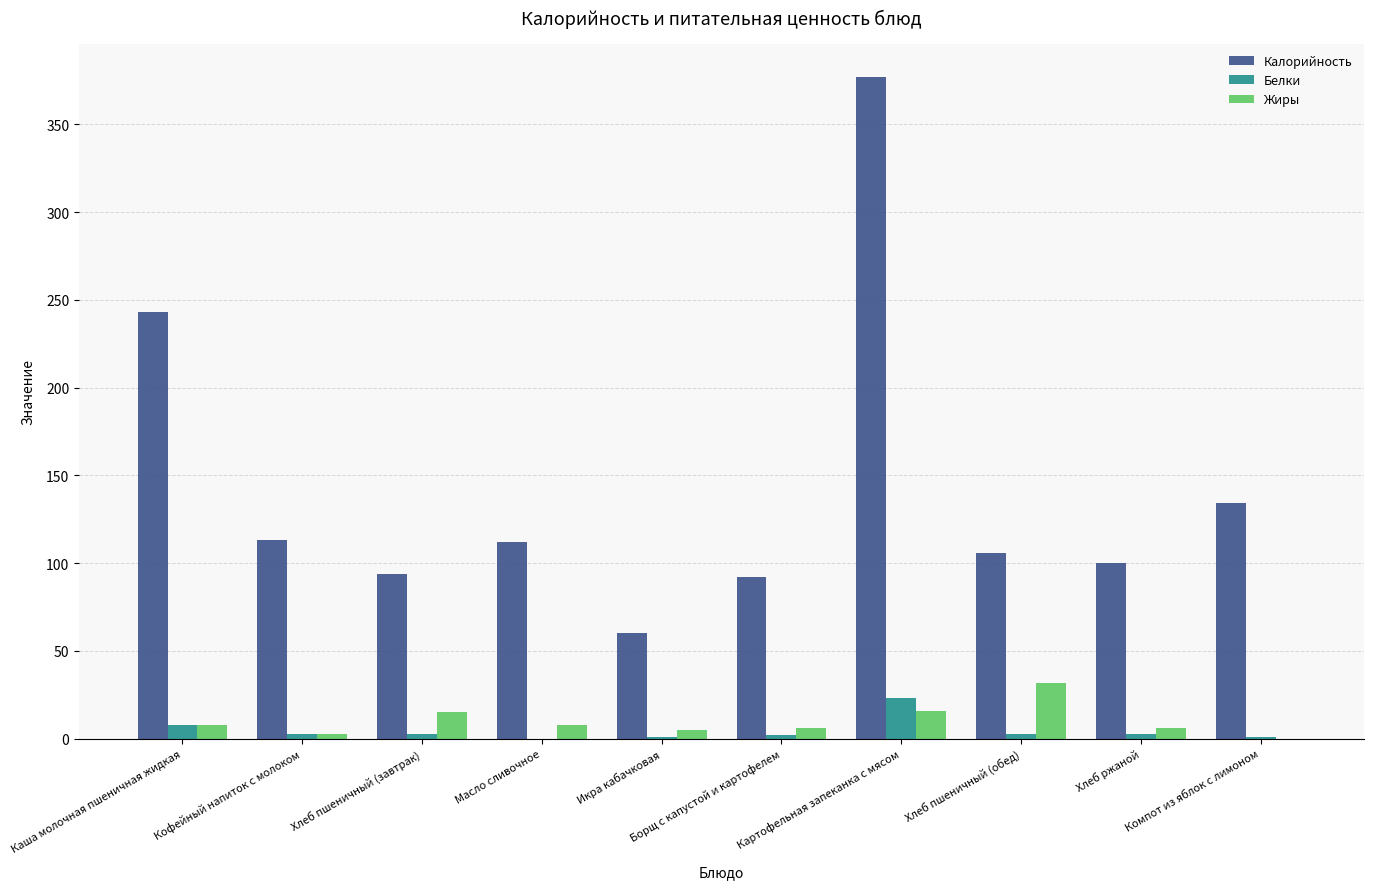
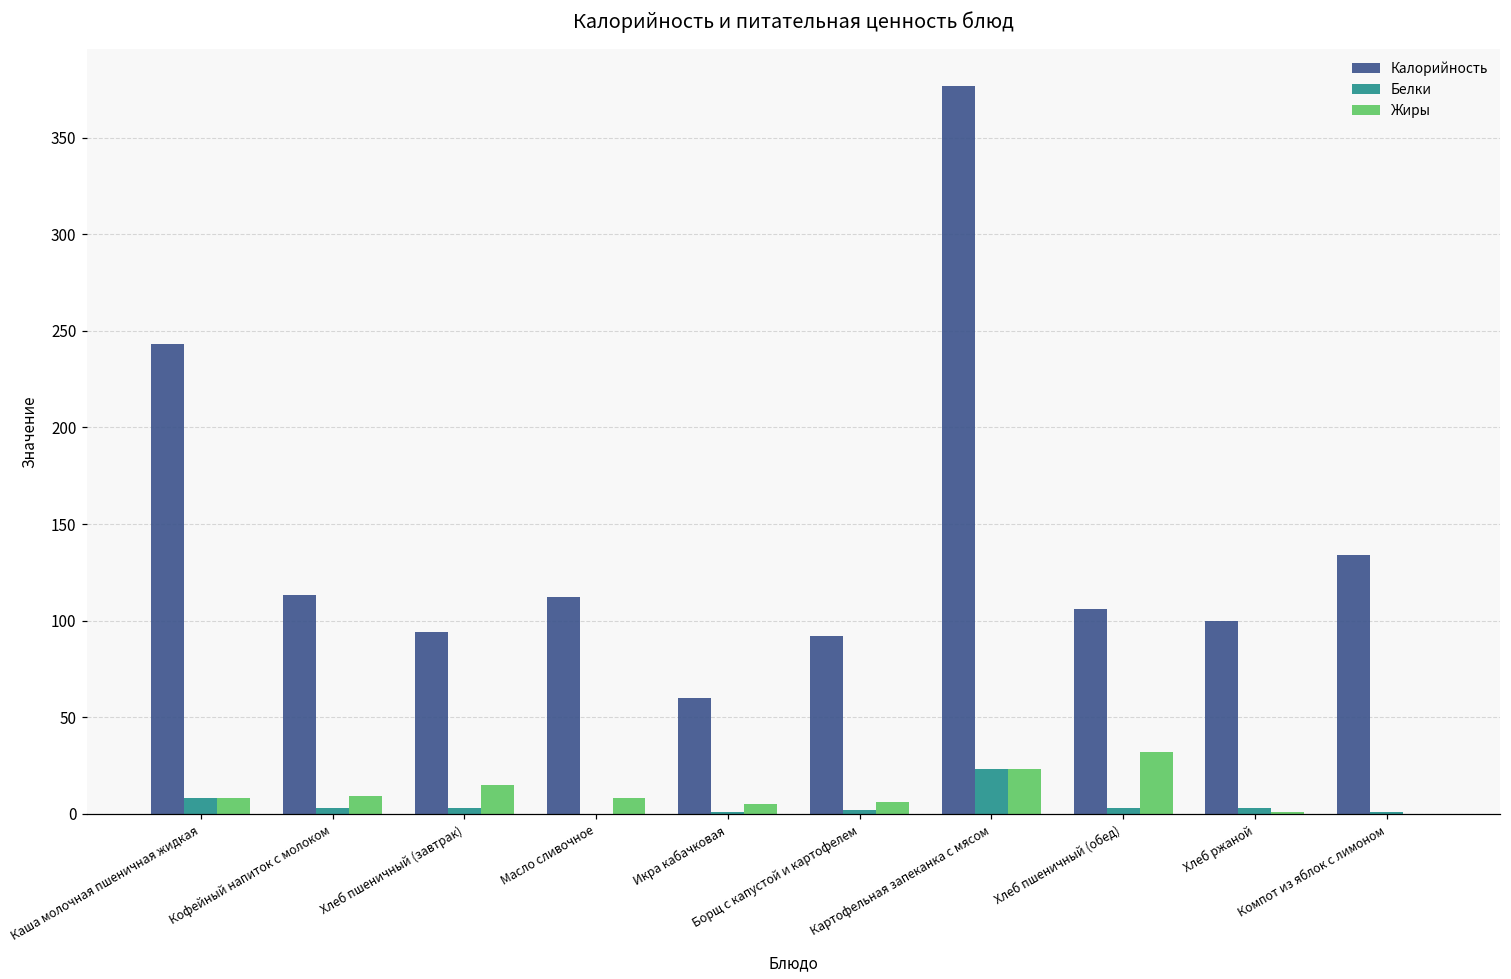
  {
    "Калорийность": {
      "Каша молочная пшеничная жидкая": 243,
      "Кофейный напиток с молоком": 113,
      "Хлеб пшеничный (завтрак)": 94,
      "Масло сливочное": 112,
      "Икра кабачковая": 60,
      "Борщ с капустой и картофелем": 92,
      "Картофельная запеканка с мясом": 377,
      "Хлеб пшеничный (обед)": 106,
      "Хлеб ржаной": 100,
      "Компот из яблок с лимоном": 134
    },
    "Белки": {
      "Каша молочная пшеничная жидкая": 8,
      "Кофейный напиток с молоком": 3,
      "Хлеб пшеничный (завтрак)": 3,
      "Масло сливочное": 0,
      "Борщ с капустой и картофелем": 2,
      "Картофельная запеканка с мясом": 23,
      "Хлеб пшеничный (обед)": 3,
      "Хлеб ржаной": 3
    },
    "Жиры": {
      "Каша молочная пшеничная жидкая": 8,
-     "Кофейный напиток с молоком": 3,
+     "Кофейный напиток с молоком": 9,
      "Хлеб пшеничный (завтрак)": 15,
      "Масло сливочное": 8,
      "Икра кабачковая": 5,
      "Борщ с капустой и картофелем": 6,
-     "Картофельная запеканка с мясом": 16,
+     "Картофельная запеканка с мясом": 23,
      "Хлеб пшеничный (обед)": 32,
-     "Хлеб ржаной": 6,
+     "Хлеб ржаной": 1,
      "Компот из яблок с лимоном": 0
    }
  }
